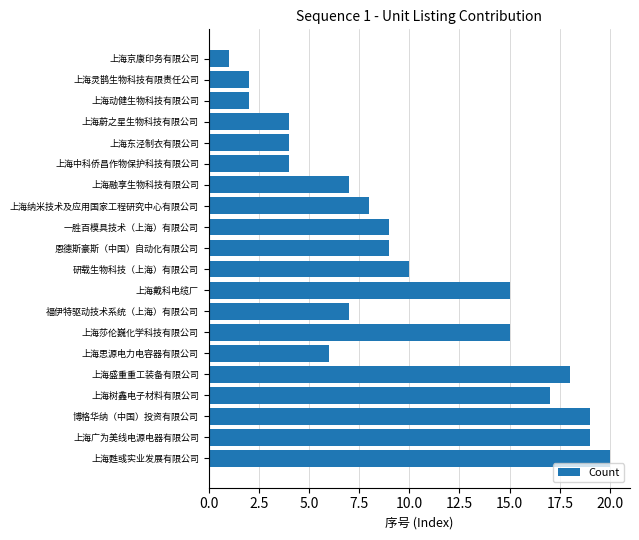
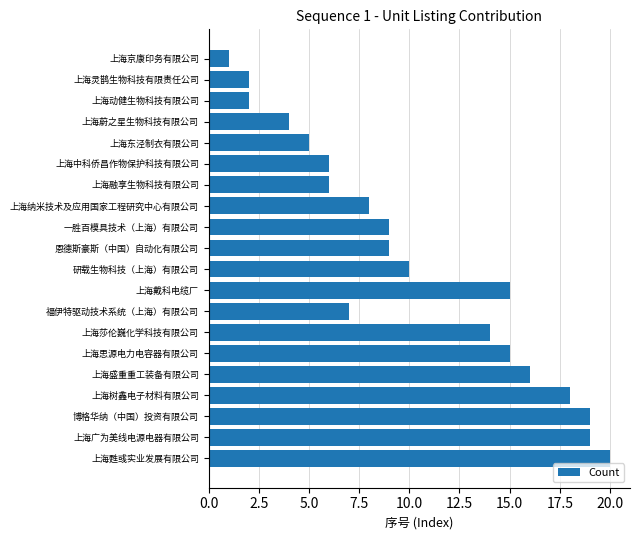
  {
    "上海京康印务有限公司": 1,
    "上海灵鹊生物科技有限责任公司": 2,
    "上海动健生物科技有限公司": 2,
    "上海蔚之星生物科技有限公司": 4,
-   "上海东泾制衣有限公司": 4,
-   "上海中科侨昌作物保护科技有限公司": 4,
-   "上海融享生物科技有限公司": 7,
+   "上海东泾制衣有限公司": 5,
+   "上海中科侨昌作物保护科技有限公司": 6,
+   "上海融享生物科技有限公司": 6,
    "上海纳米技术及应用国家工程研究中心有限公司": 8,
    "一胜百模具技术（上海）有限公司": 9,
    "恩德斯豪斯（中国）自动化有限公司": 9,
    "研载生物科技（上海）有限公司": 10,
    "上海戴科电缆厂": 15,
    "福伊特驱动技术系统（上海）有限公司": 7,
-   "上海莎伦巍化学科技有限公司": 15,
-   "上海思源电力电容器有限公司": 6,
-   "上海盛重重工装备有限公司": 18,
-   "上海树鑫电子材料有限公司": 17,
+   "上海莎伦巍化学科技有限公司": 14,
+   "上海思源电力电容器有限公司": 15,
+   "上海盛重重工装备有限公司": 16,
+   "上海树鑫电子材料有限公司": 18,
    "博格华纳（中国）投资有限公司": 19,
    "上海广为美线电源电器有限公司": 19,
    "上海甦彧实业发展有限公司": 20
  }
